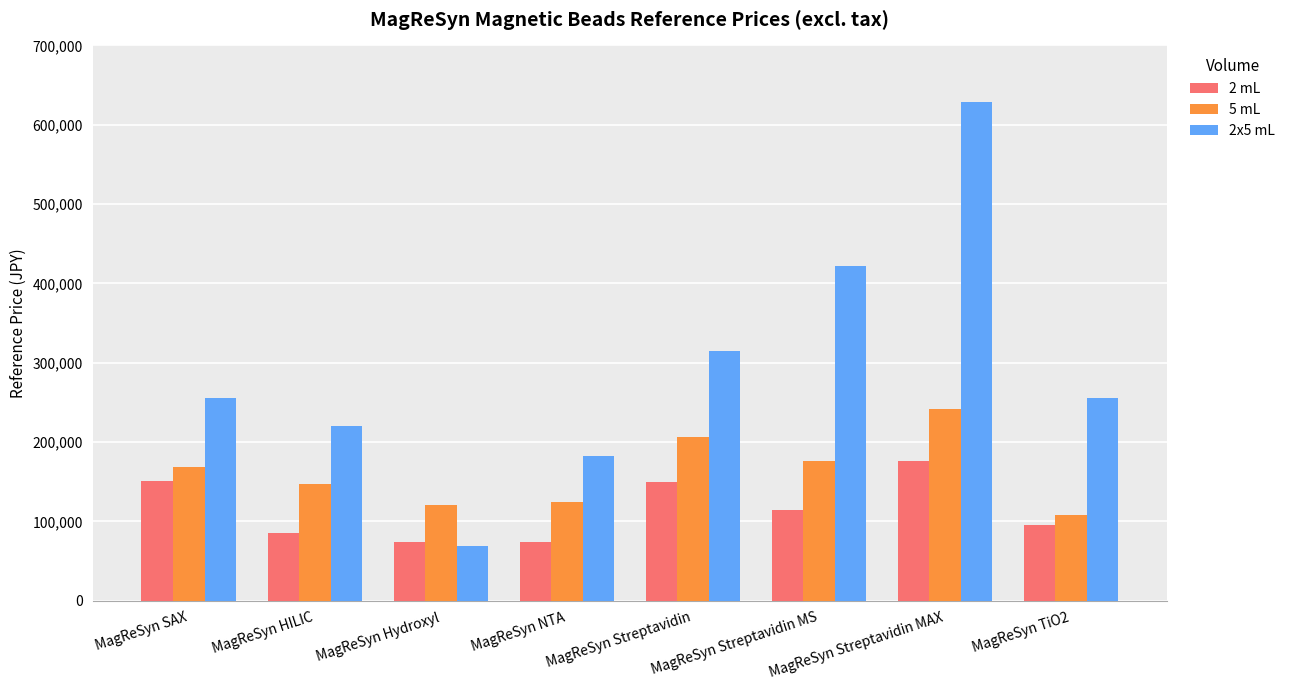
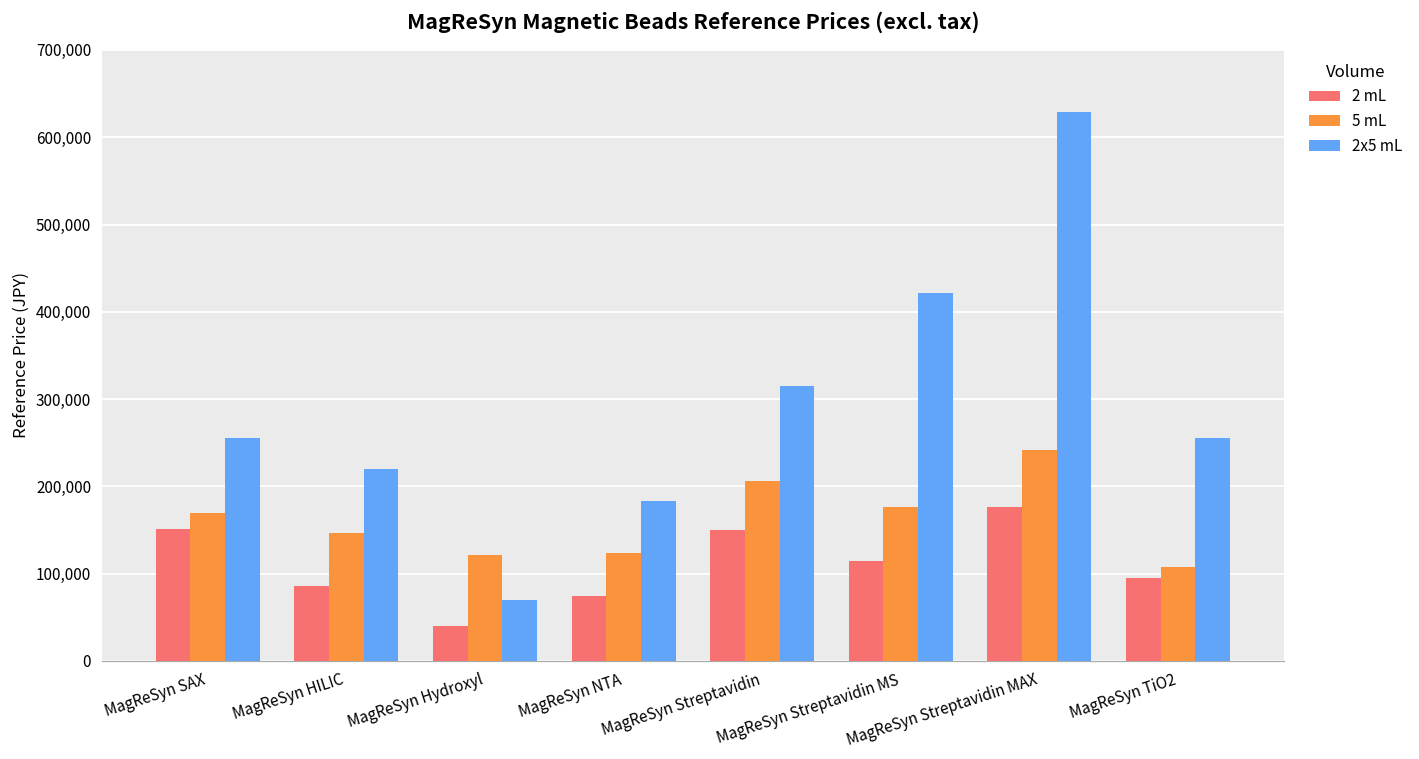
  {
    "2 mL": {
      "MagReSyn SAX": "150,000",
      "MagReSyn HILIC": "90,000",
-     "MagReSyn Hydroxyl": "70,000",
+     "MagReSyn Hydroxyl": "40,000",
      "MagReSyn NTA": "70,000",
      "MagReSyn Streptavidin": "150,000",
      "MagReSyn Streptavidin MS": "120,000",
      "MagReSyn Streptavidin MAX": "180,000",
      "MagReSyn TiO2": "100,000"
    },
    "5 mL": {
      "MagReSyn SAX": "170,000",
      "MagReSyn HILIC": "150,000",
      "MagReSyn Hydroxyl": "120,000",
      "MagReSyn NTA": "120,000",
      "MagReSyn Streptavidin": "210,000",
      "MagReSyn Streptavidin MS": "180,000",
      "MagReSyn Streptavidin MAX": "240,000",
      "MagReSyn TiO2": "110,000"
    },
    "2x5 mL": {
      "MagReSyn SAX": "260,000",
      "MagReSyn HILIC": "220,000",
      "MagReSyn Hydroxyl": "70,000",
      "MagReSyn NTA": "180,000",
      "MagReSyn Streptavidin": "320,000",
      "MagReSyn Streptavidin MS": "420,000",
      "MagReSyn Streptavidin MAX": "630,000",
      "MagReSyn TiO2": "260,000"
    }
  }
